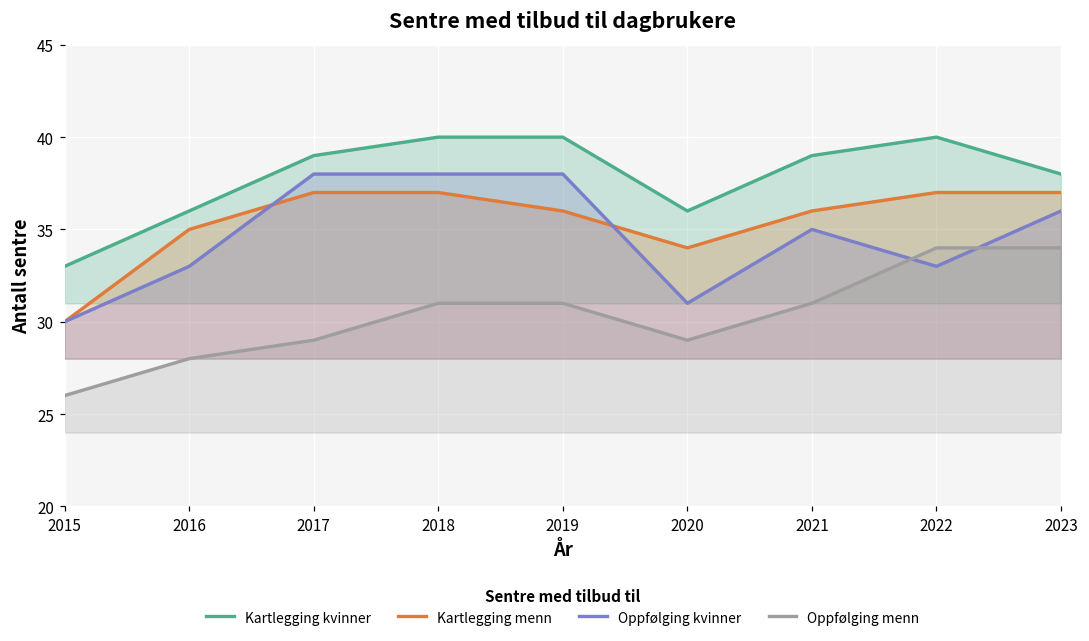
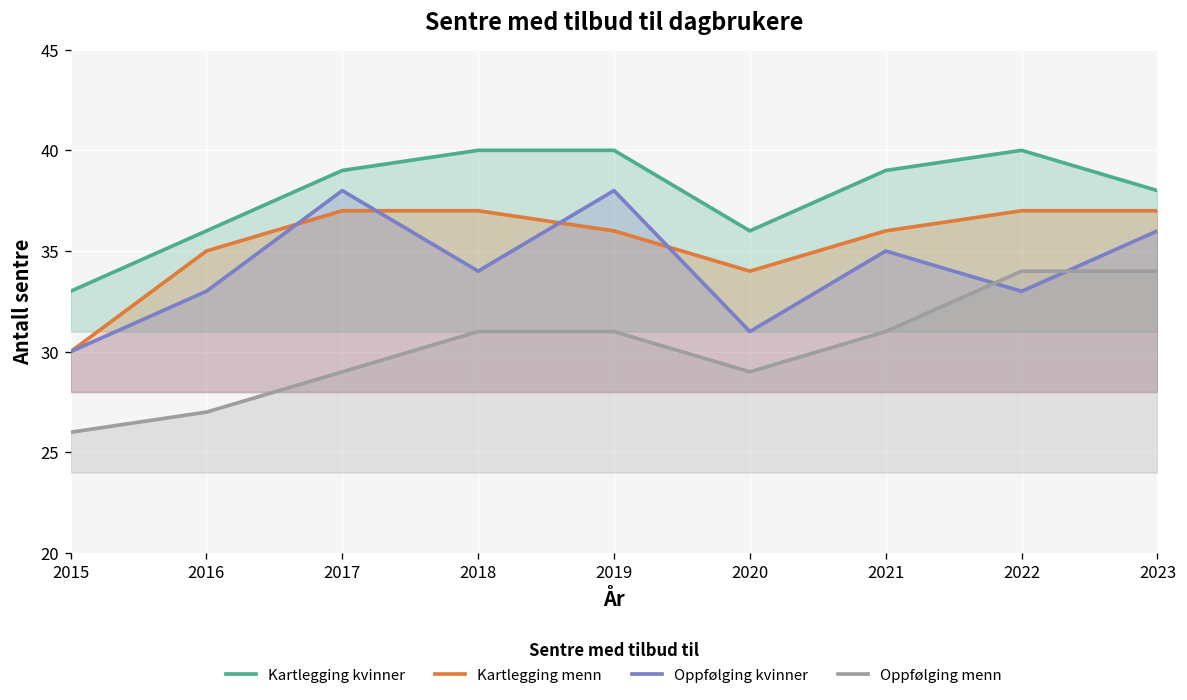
  {
    "Kartlegging kvinner": {
      "2015": 33,
      "2016": 36,
      "2017": 39,
      "2018": 40,
      "2019": 40,
      "2020": 36,
      "2021": 39,
      "2022": 40,
      "2023": 38
    },
    "Kartlegging menn": {
      "2016": 35,
      "2017": 37,
      "2018": 37,
      "2019": 36,
      "2020": 34,
      "2021": 36,
      "2022": 37,
      "2023": 37
    },
    "Oppfølging kvinner": {
      "2016": 33,
      "2017": 38,
-     "2018": 38,
+     "2018": 34,
      "2019": 38,
      "2020": 31,
      "2021": 35,
      "2022": 33,
      "2023": 36
    },
    "Oppfølging menn": {
      "2015": 26,
-     "2016": 28,
+     "2016": 27,
      "2017": 29,
      "2018": 31,
      "2019": 31,
      "2020": 29,
      "2021": 31,
      "2022": 34,
      "2023": 34
    }
  }
